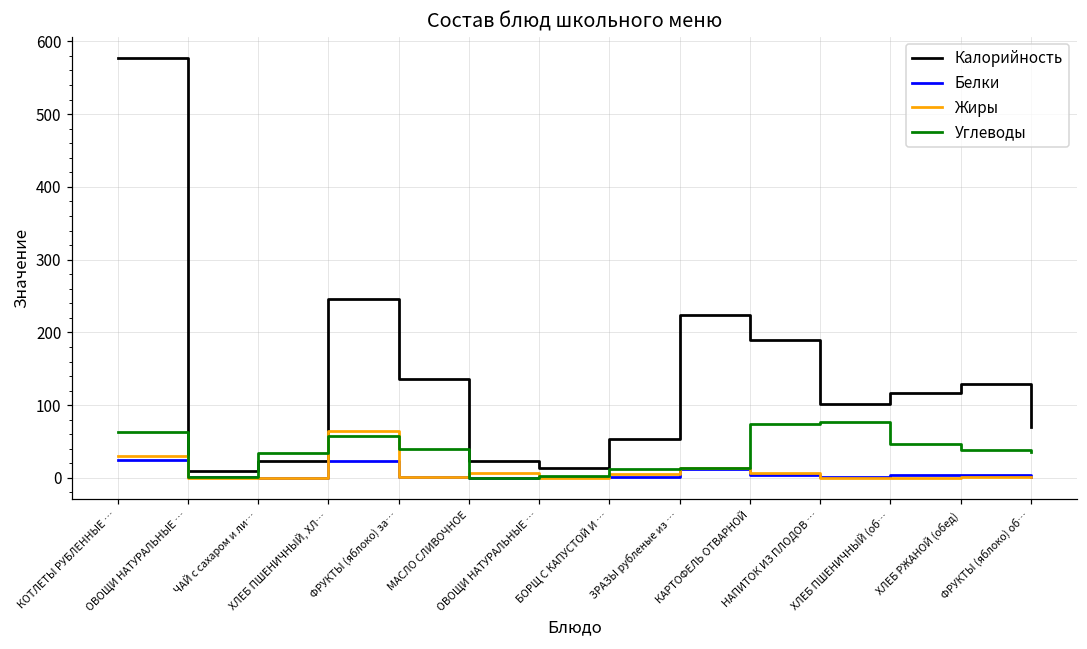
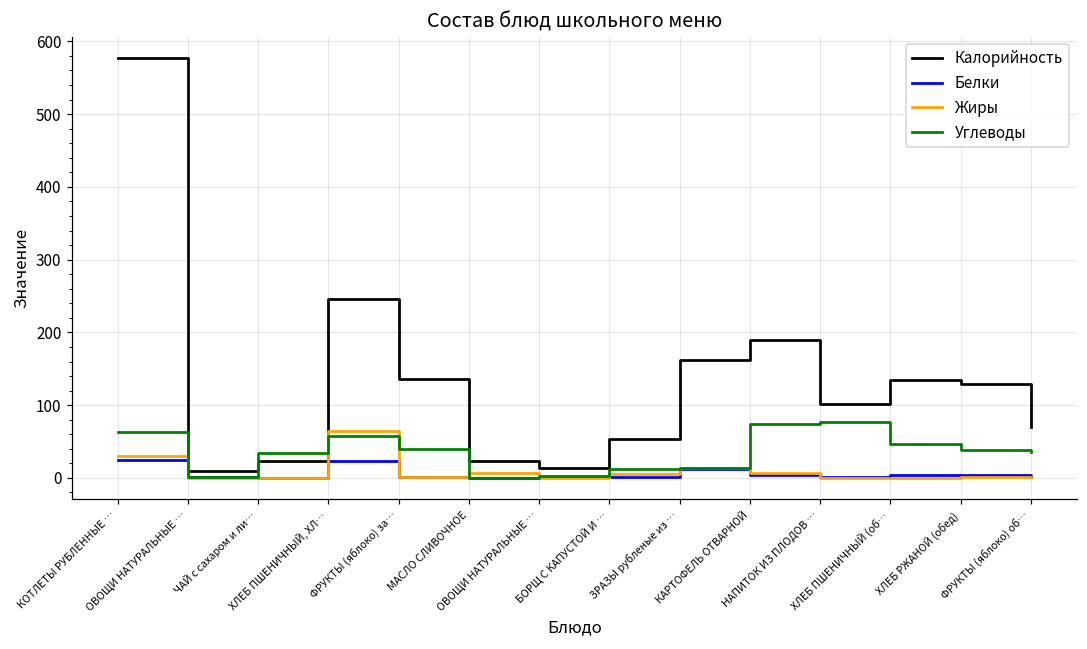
  {
    "Калорийность": {
      "КОТЛЕТЫ РУБЛЕННЫЕ …": 580,
      "ЧАЙ с сахаром и ли…": 20,
      "ХЛЕБ ПШЕНИЧНЫЙ, ХЛ…": 250,
      "ФРУКТЫ (яблоко) за…": 140,
      "МАСЛО СЛИВОЧНОЕ": 20,
      "БОРЩ С КАПУСТОЙ И …": 50,
-     "ЗРАЗЫ рубленые из …": 220,
+     "ЗРАЗЫ рубленые из …": 160,
      "КАРТОФЕЛЬ ОТВАРНОЙ": 190,
      "НАПИТОК ИЗ ПЛОДОВ …": 100,
-     "ХЛЕБ ПШЕНИЧНЫЙ (об…": 120,
+     "ХЛЕБ ПШЕНИЧНЫЙ (об…": 140,
      "ХЛЕБ РЖАНОЙ (обед)": 130,
      "ФРУКТЫ (яблоко) об…": 70
    },
    "Белки": {
      "КОТЛЕТЫ РУБЛЕННЫЕ …": 20,
      "ХЛЕБ ПШЕНИЧНЫЙ, ХЛ…": 20
    },
    "Жиры": {
      "КОТЛЕТЫ РУБЛЕННЫЕ …": 30,
      "ХЛЕБ ПШЕНИЧНЫЙ, ХЛ…": 60,
      "МАСЛО СЛИВОЧНОЕ": 10
    },
    "Углеводы": {
      "КОТЛЕТЫ РУБЛЕННЫЕ …": 60,
      "ЧАЙ с сахаром и ли…": 30,
      "ХЛЕБ ПШЕНИЧНЫЙ, ХЛ…": 60,
      "ФРУКТЫ (яблоко) за…": 40,
      "БОРЩ С КАПУСТОЙ И …": 10,
      "КАРТОФЕЛЬ ОТВАРНОЙ": 70,
      "НАПИТОК ИЗ ПЛОДОВ …": 80,
      "ХЛЕБ ПШЕНИЧНЫЙ (об…": 50,
      "ХЛЕБ РЖАНОЙ (обед)": 40,
      "ФРУКТЫ (яблоко) об…": 40
    }
  }
